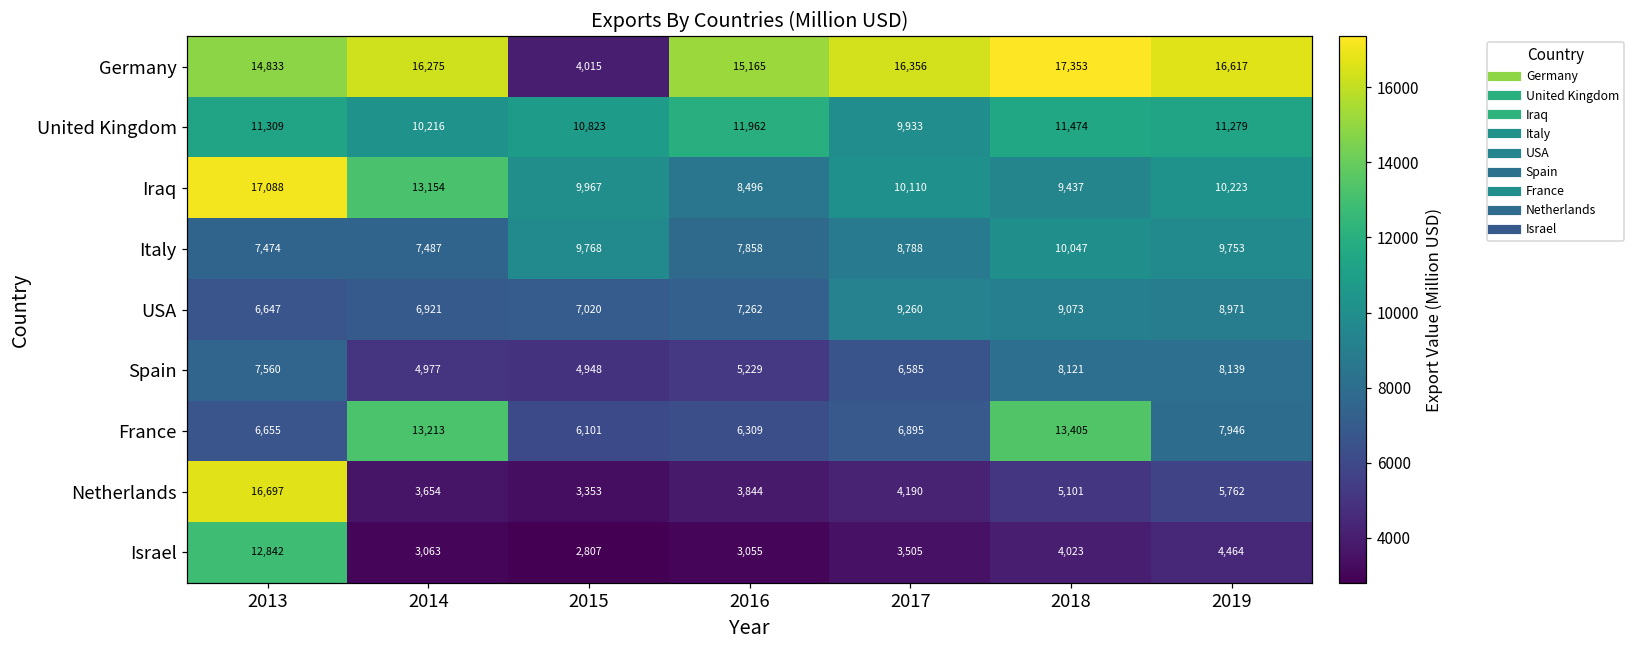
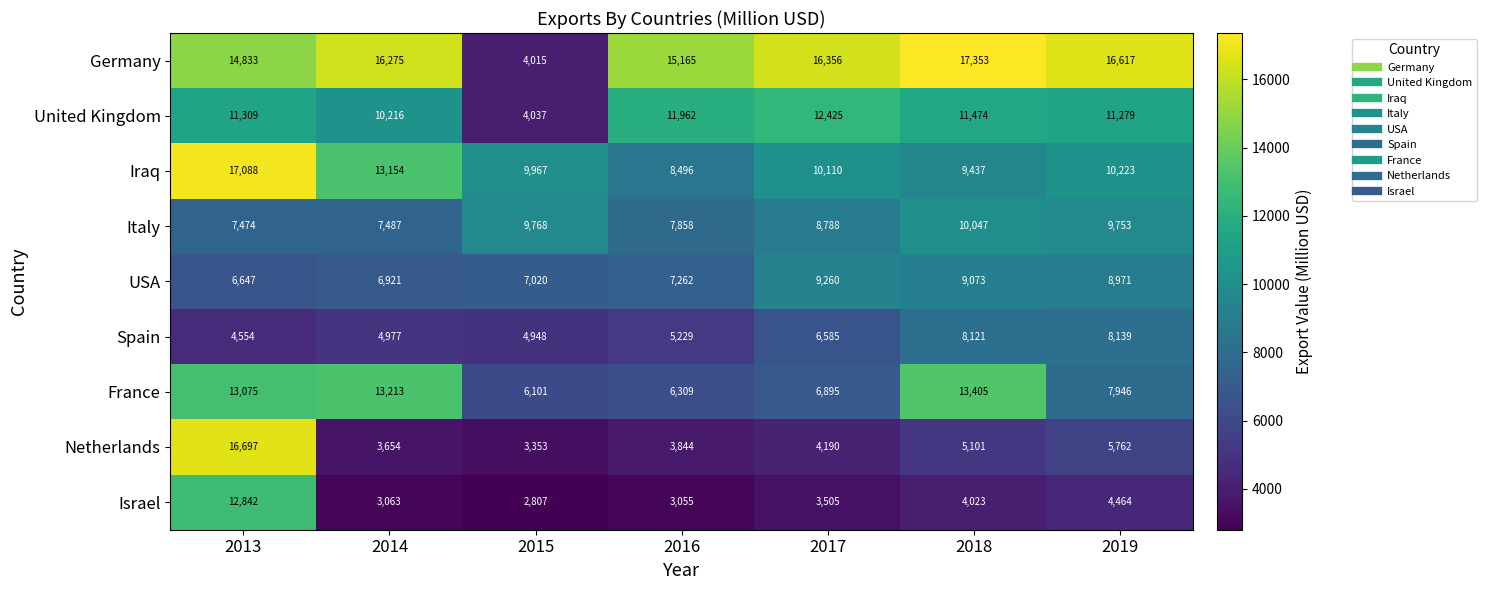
  {
    "Germany": {
      "2013": "14,833",
      "2014": "16,275",
      "2015": "4,015",
      "2016": "15,165",
      "2017": "16,356",
      "2018": "17,353",
      "2019": "16,617"
    },
    "United Kingdom": {
      "2013": "11,309",
      "2014": "10,216",
-     "2015": "10,823",
+     "2015": "4,037",
      "2016": "11,962",
-     "2017": "9,933",
+     "2017": "12,425",
      "2018": "11,474",
      "2019": "11,279"
    },
    "Iraq": {
      "2013": "17,088",
      "2014": "13,154",
      "2015": "9,967",
      "2016": "8,496",
      "2017": "10,110",
      "2018": "9,437",
      "2019": "10,223"
    },
    "Italy": {
      "2013": "7,474",
      "2014": "7,487",
      "2015": "9,768",
      "2016": "7,858",
      "2017": "8,788",
      "2018": "10,047",
      "2019": "9,753"
    },
    "USA": {
      "2013": "6,647",
      "2014": "6,921",
      "2015": "7,020",
      "2016": "7,262",
      "2017": "9,260",
      "2018": "9,073",
      "2019": "8,971"
    },
    "Spain": {
-     "2013": "7,560",
+     "2013": "4,554",
      "2014": "4,977",
      "2015": "4,948",
      "2016": "5,229",
      "2017": "6,585",
      "2018": "8,121",
      "2019": "8,139"
    },
    "France": {
-     "2013": "6,655",
+     "2013": "13,075",
      "2014": "13,213",
      "2015": "6,101",
      "2016": "6,309",
      "2017": "6,895",
      "2018": "13,405",
      "2019": "7,946"
    },
    "Netherlands": {
      "2013": "16,697",
      "2014": "3,654",
      "2015": "3,353",
      "2016": "3,844",
      "2017": "4,190",
      "2018": "5,101",
      "2019": "5,762"
    },
    "Israel": {
      "2013": "12,842",
      "2014": "3,063",
      "2015": "2,807",
      "2016": "3,055",
      "2017": "3,505",
      "2018": "4,023",
      "2019": "4,464"
    }
  }
